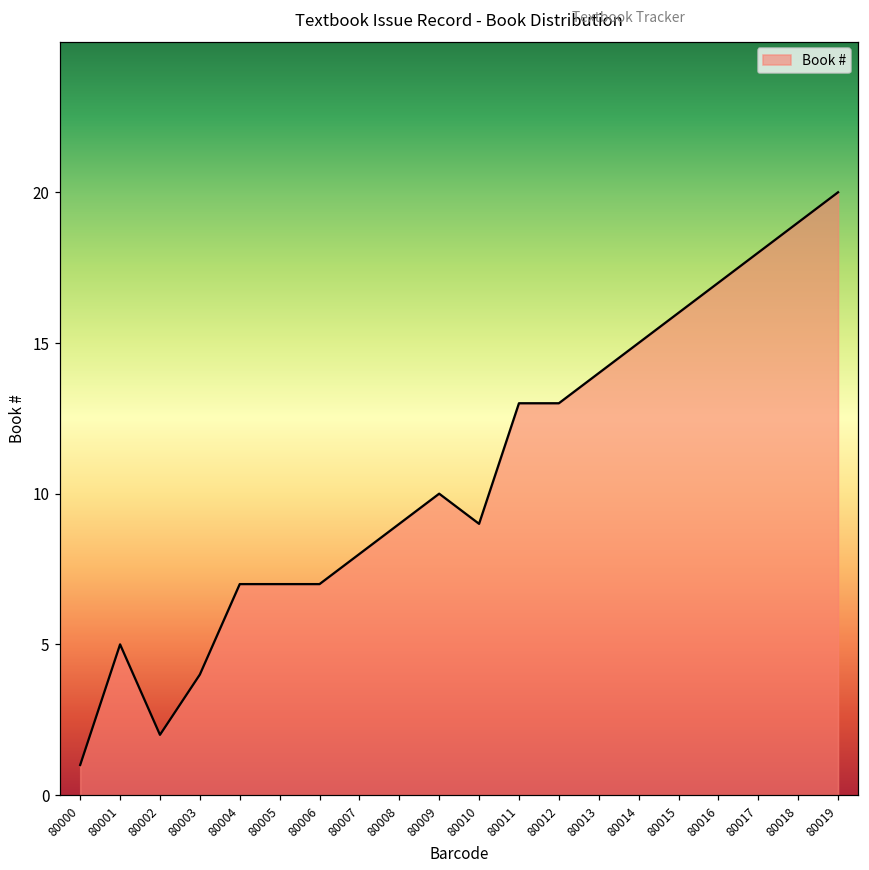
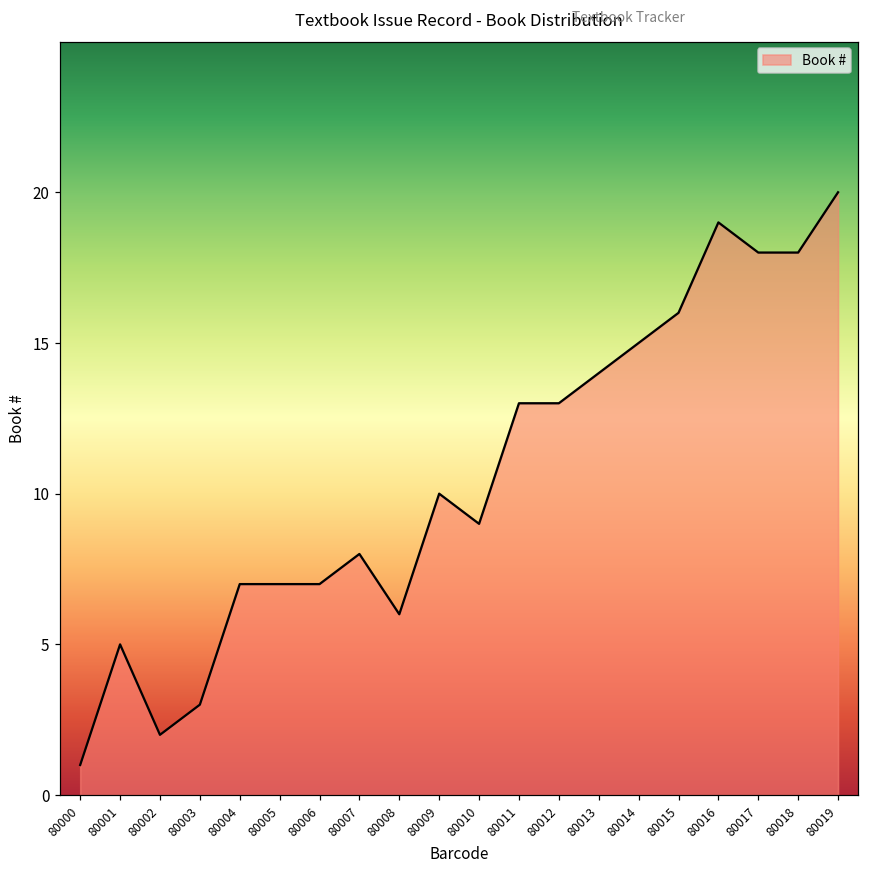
  {
    "80000": 1,
    "80001": 5,
    "80002": 2,
-   "80003": 4,
+   "80003": 3,
    "80004": 7,
    "80005": 7,
    "80006": 7,
    "80007": 8,
-   "80008": 9,
+   "80008": 6,
    "80009": 10,
    "80010": 9,
    "80011": 13,
    "80012": 13,
    "80013": 14,
    "80014": 15,
    "80015": 16,
-   "80016": 17,
+   "80016": 19,
    "80017": 18,
-   "80018": 19,
+   "80018": 18,
    "80019": 20
  }
